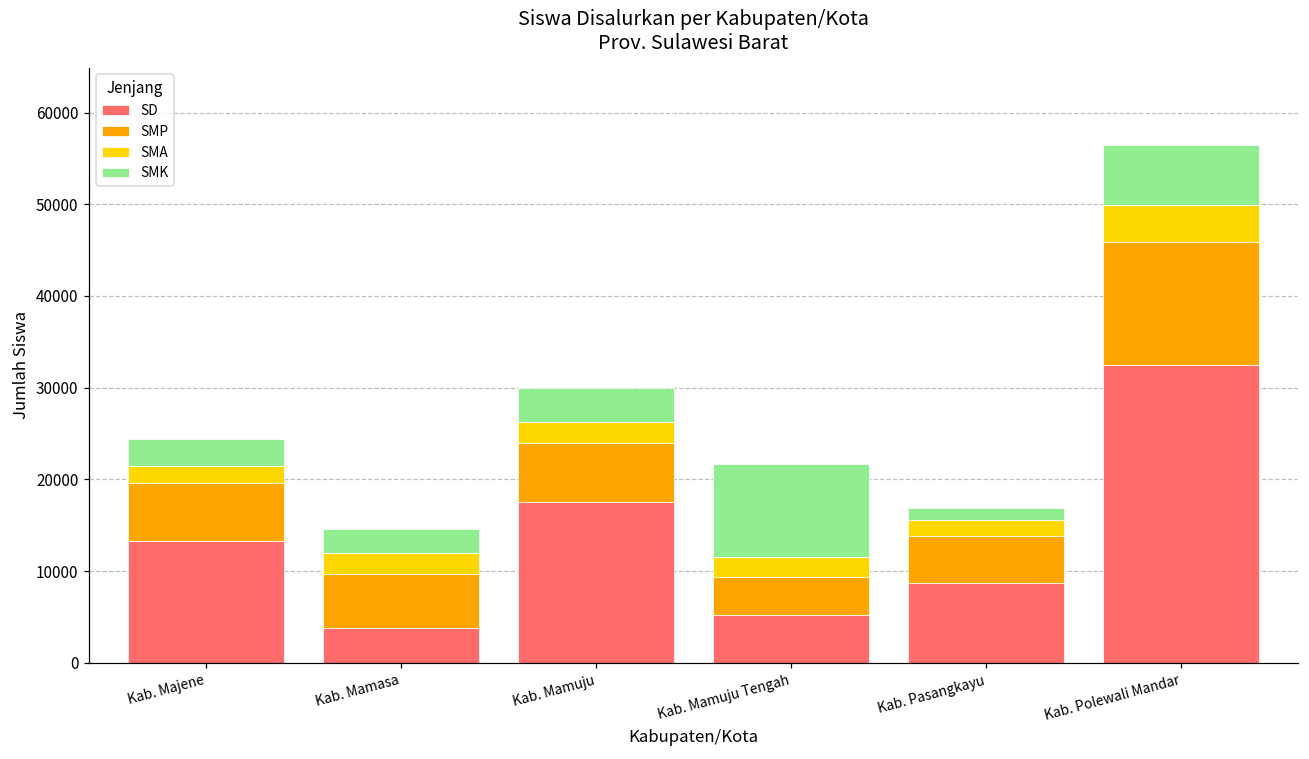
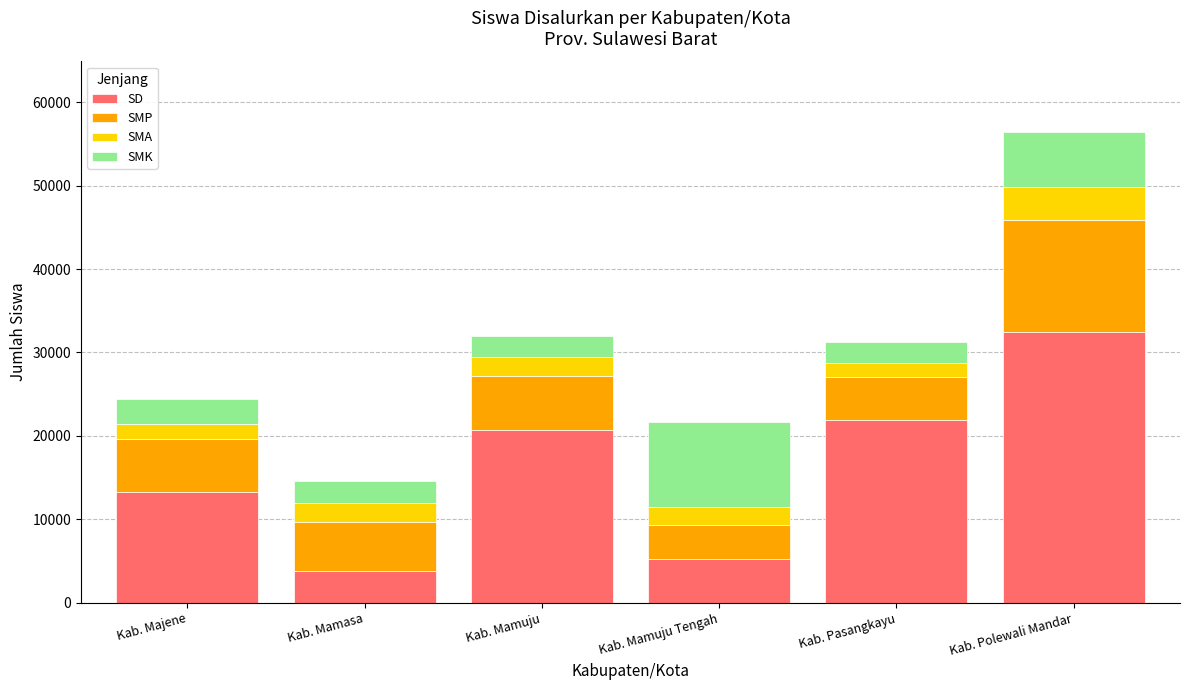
  {
    "SD": {
      "Kab. Majene": 13000,
      "Kab. Mamasa": 4000,
-     "Kab. Mamuju": 17000,
+     "Kab. Mamuju": 21000,
      "Kab. Mamuju Tengah": 5000,
-     "Kab. Pasangkayu": 9000,
+     "Kab. Pasangkayu": 22000,
      "Kab. Polewali Mandar": 32000
    },
    "SMK": {
      "Kab. Majene": 3000,
      "Kab. Mamasa": 3000,
-     "Kab. Mamuju": 4000,
+     "Kab. Mamuju": 3000,
      "Kab. Mamuju Tengah": 10000,
-     "Kab. Pasangkayu": 1000,
+     "Kab. Pasangkayu": 3000,
      "Kab. Polewali Mandar": 7000
    }
  }
